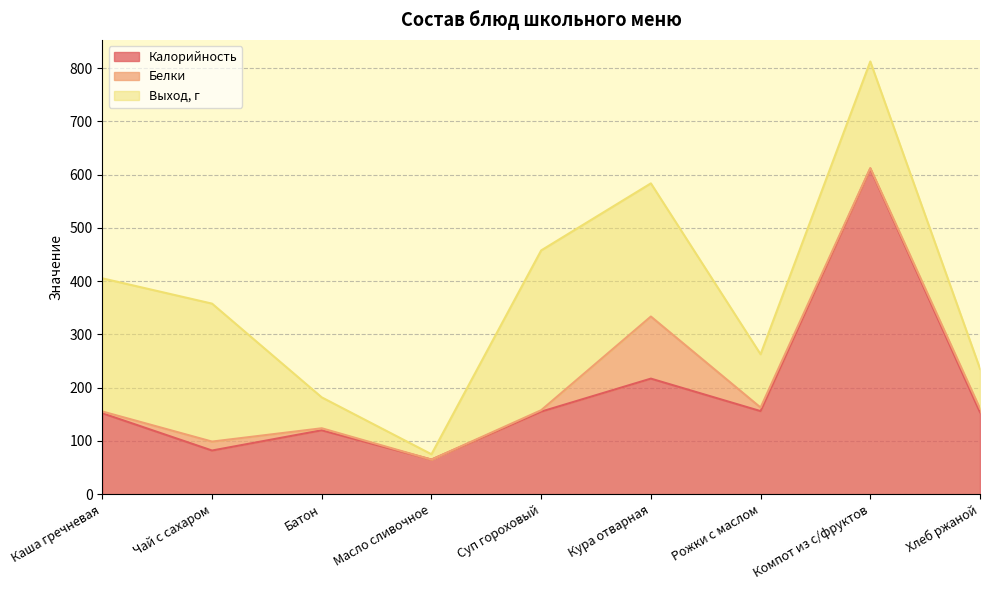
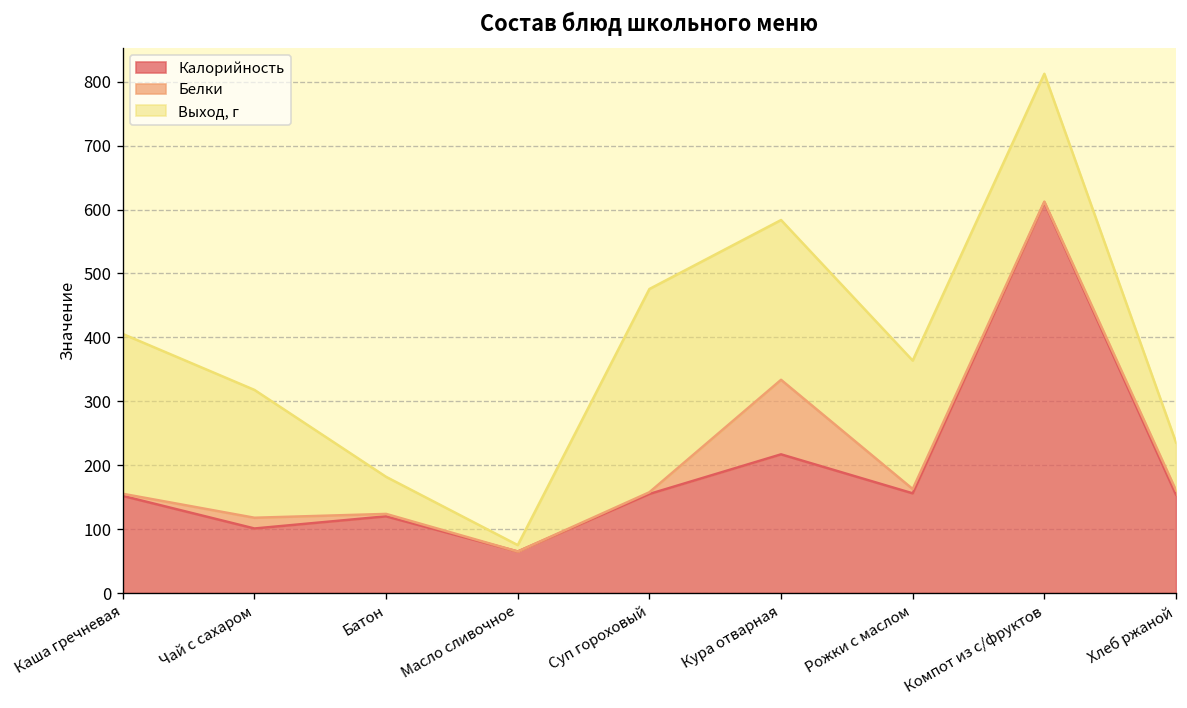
  {
    "Калорийность": {
-     "Чай с сахаром": 80,
+     "Чай с сахаром": 100,
      "Кура отварная": 220,
      "Рожки с маслом": 160,
      "Хлеб ржаной": 150
    },
    "Белки": {
      "Чай с сахаром": 20,
      "Кура отварная": 120,
      "Рожки с маслом": 10,
      "Хлеб ржаной": 10
    },
    "Выход, г": {
      "Каша гречневая": 250,
-     "Чай с сахаром": 260,
+     "Чай с сахаром": 200,
      "Батон": 60,
      "Масло сливочное": 10,
-     "Суп гороховый": 300,
+     "Суп гороховый": 320,
      "Кура отварная": 250,
-     "Рожки с маслом": 100,
+     "Рожки с маслом": 200,
      "Компот из с/фруктов": 200,
      "Хлеб ржаной": 80
    }
  }
